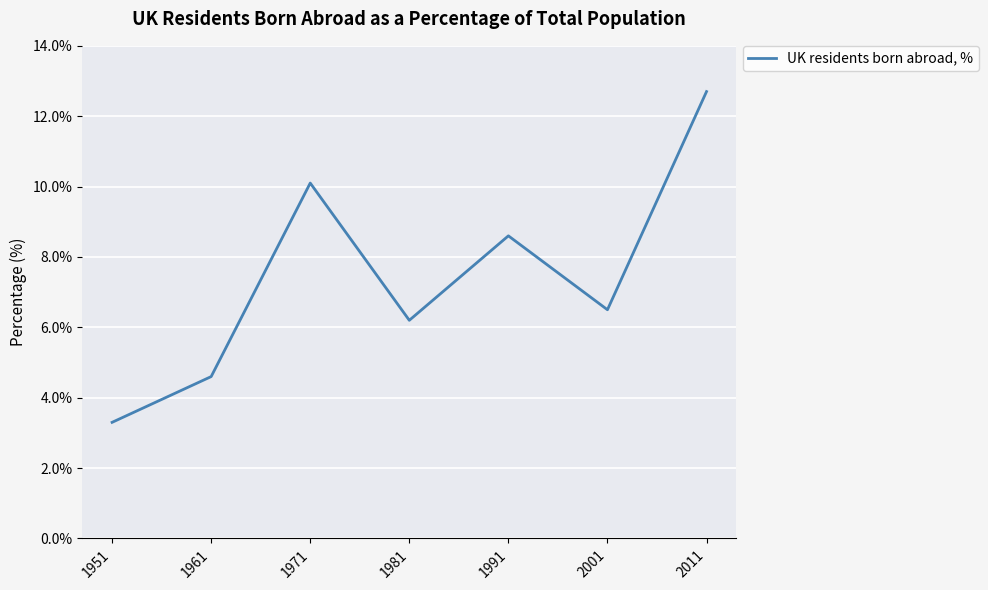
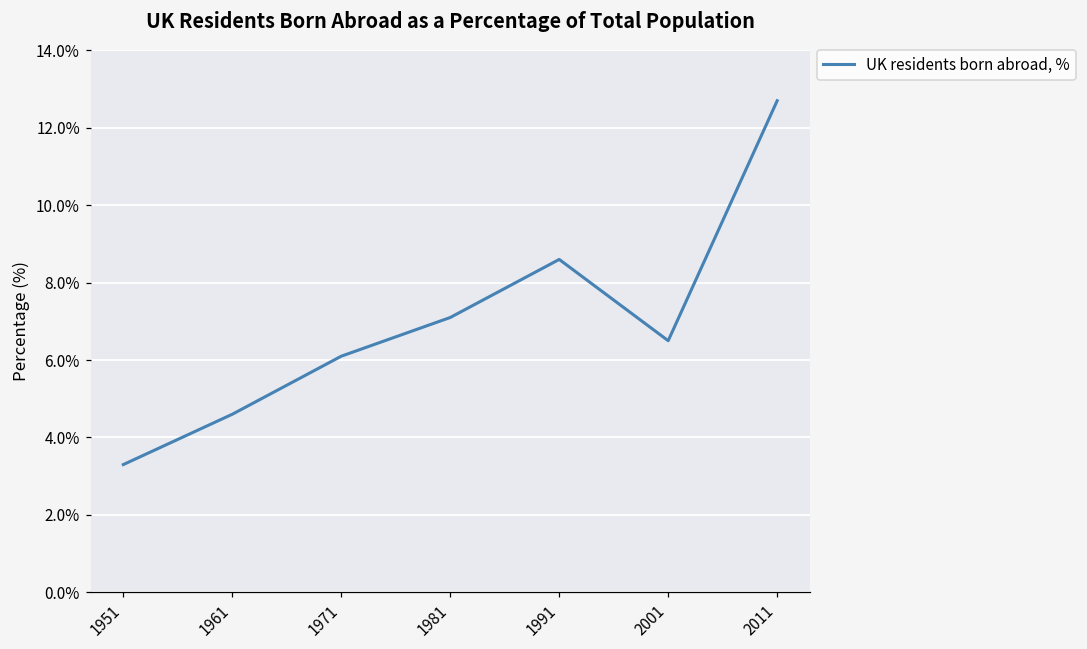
  {
    "1951": "3.3%",
    "1961": "4.6%",
-   "1971": "10.1%",
-   "1981": "6.2%",
+   "1971": "6.1%",
+   "1981": "7.1%",
    "1991": "8.6%",
    "2001": "6.5%",
    "2011": "12.7%"
  }
